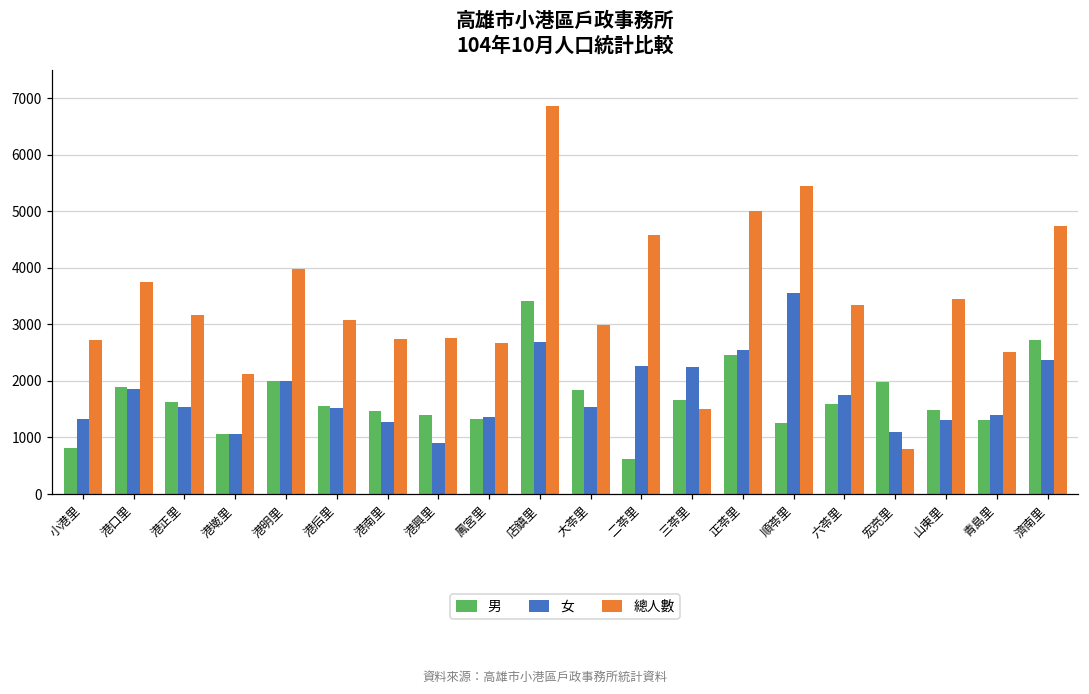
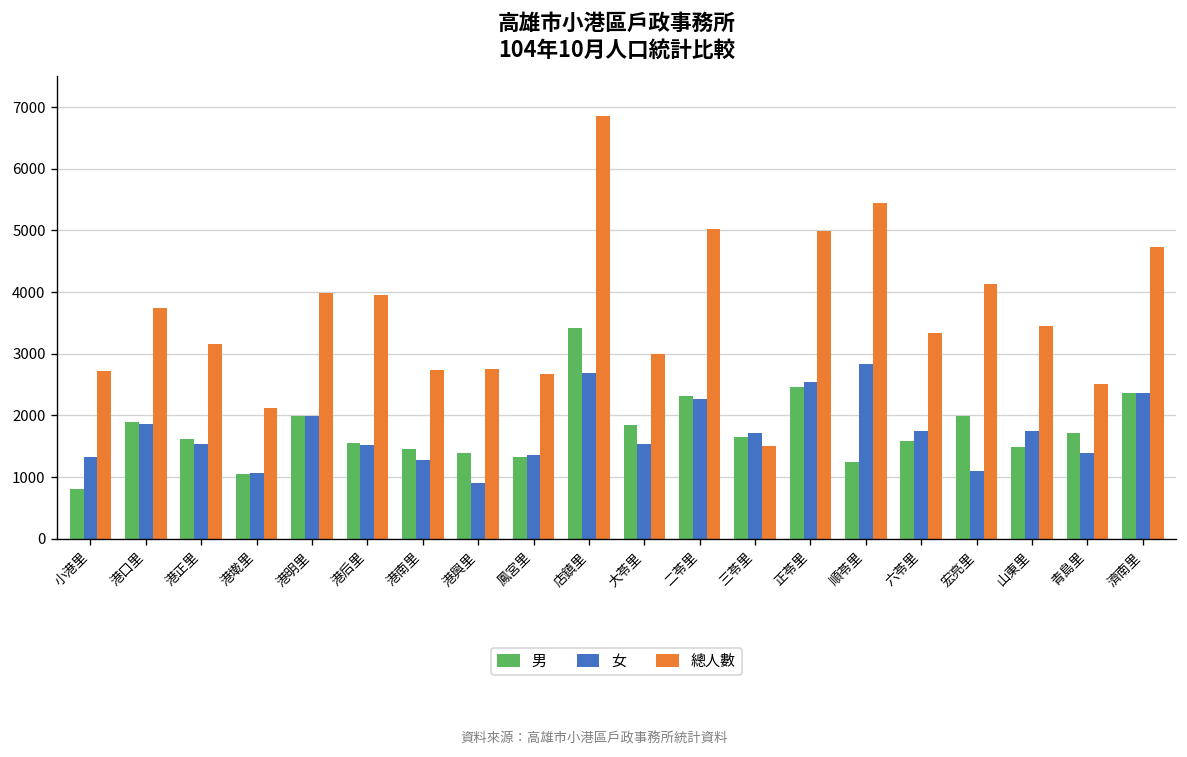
  {
    "男": {
      "小港里": 800,
      "港口里": 1900,
      "港正里": 1600,
      "港墘里": 1100,
      "港明里": 2000,
      "港后里": 1600,
      "港南里": 1500,
      "港興里": 1400,
      "鳳宮里": 1300,
      "店鎮里": 3400,
      "大苓里": 1800,
-     "二苓里": 600,
+     "二苓里": 2300,
      "三苓里": 1700,
      "正苓里": 2500,
      "順苓里": 1200,
      "六苓里": 1600,
      "宏亮里": 2000,
      "山東里": 1500,
-     "青島里": 1300,
-     "濟南里": 2700
+     "青島里": 1700,
+     "濟南里": 2400
    },
    "女": {
      "小港里": 1300,
      "港口里": 1900,
      "港正里": 1500,
      "港墘里": 1100,
      "港明里": 2000,
      "港后里": 1500,
      "港南里": 1300,
      "港興里": 900,
      "鳳宮里": 1400,
      "店鎮里": 2700,
      "大苓里": 1500,
      "二苓里": 2300,
-     "三苓里": 2200,
+     "三苓里": 1700,
      "正苓里": 2500,
-     "順苓里": 3600,
+     "順苓里": 2800,
      "六苓里": 1700,
      "宏亮里": 1100,
-     "山東里": 1300,
+     "山東里": 1700,
      "青島里": 1400,
      "濟南里": 2400
    },
    "總人數": {
      "小港里": 2700,
      "港口里": 3700,
      "港正里": 3200,
      "港墘里": 2100,
      "港明里": 4000,
-     "港后里": 3100,
+     "港后里": 4000,
      "港南里": 2700,
      "港興里": 2800,
      "鳳宮里": 2700,
      "店鎮里": 6900,
      "大苓里": 3000,
-     "二苓里": 4600,
+     "二苓里": 5000,
      "三苓里": 1500,
      "正苓里": 5000,
      "順苓里": 5400,
      "六苓里": 3300,
-     "宏亮里": 800,
+     "宏亮里": 4100,
      "山東里": 3500,
      "青島里": 2500,
      "濟南里": 4700
    }
  }
